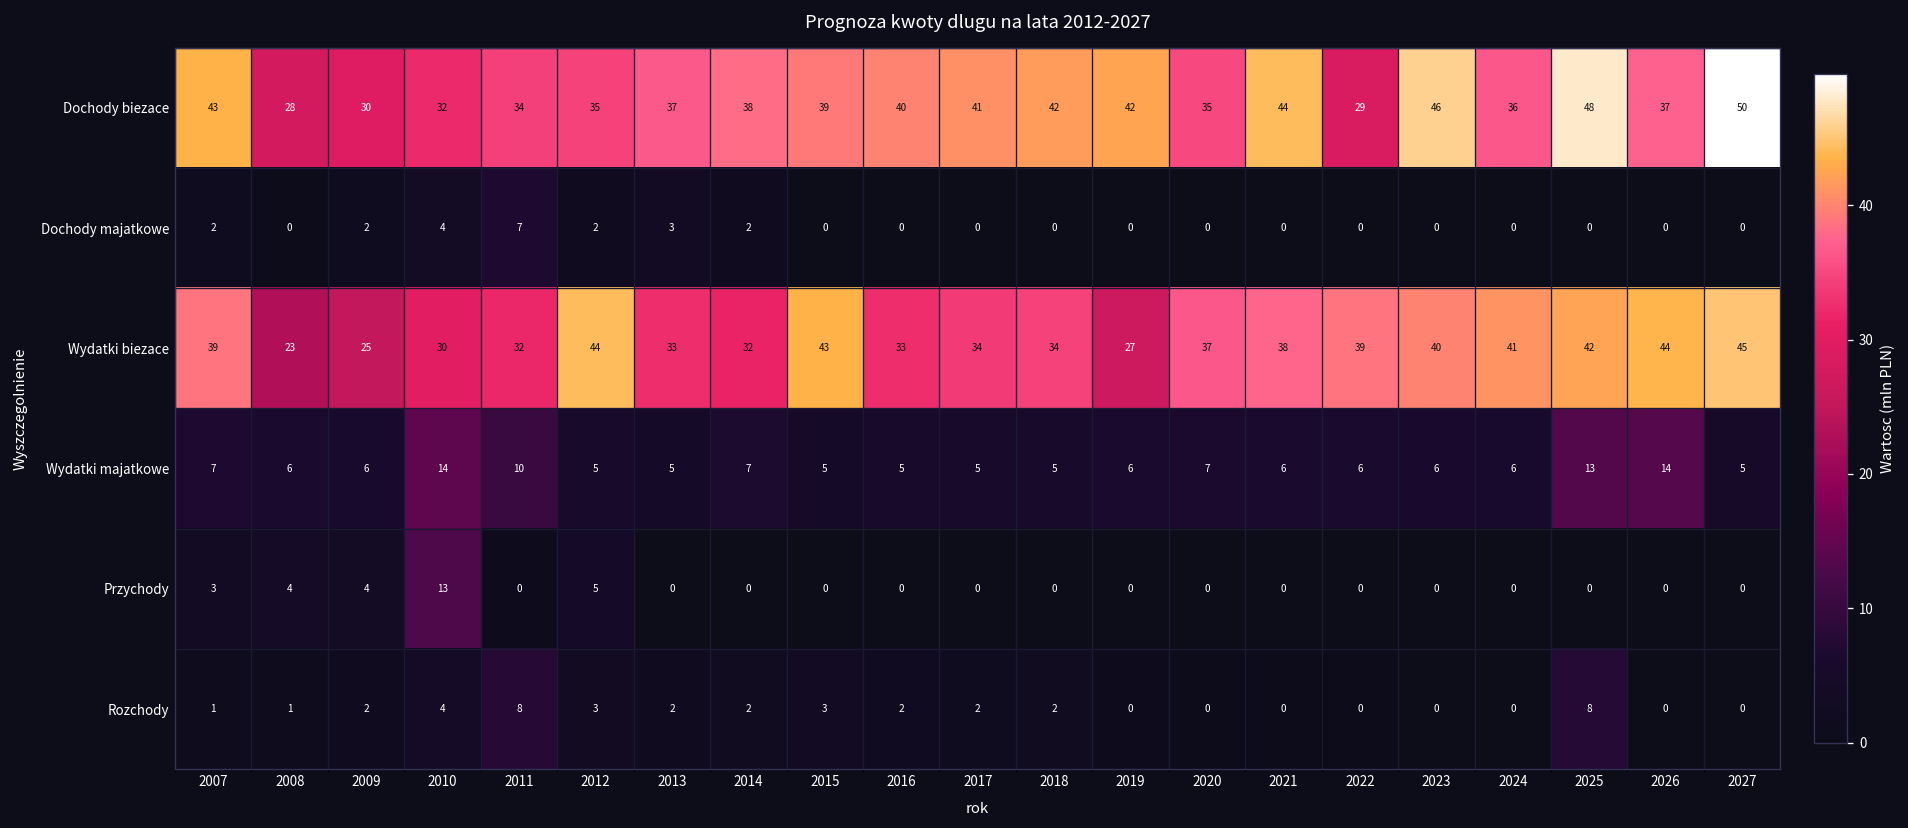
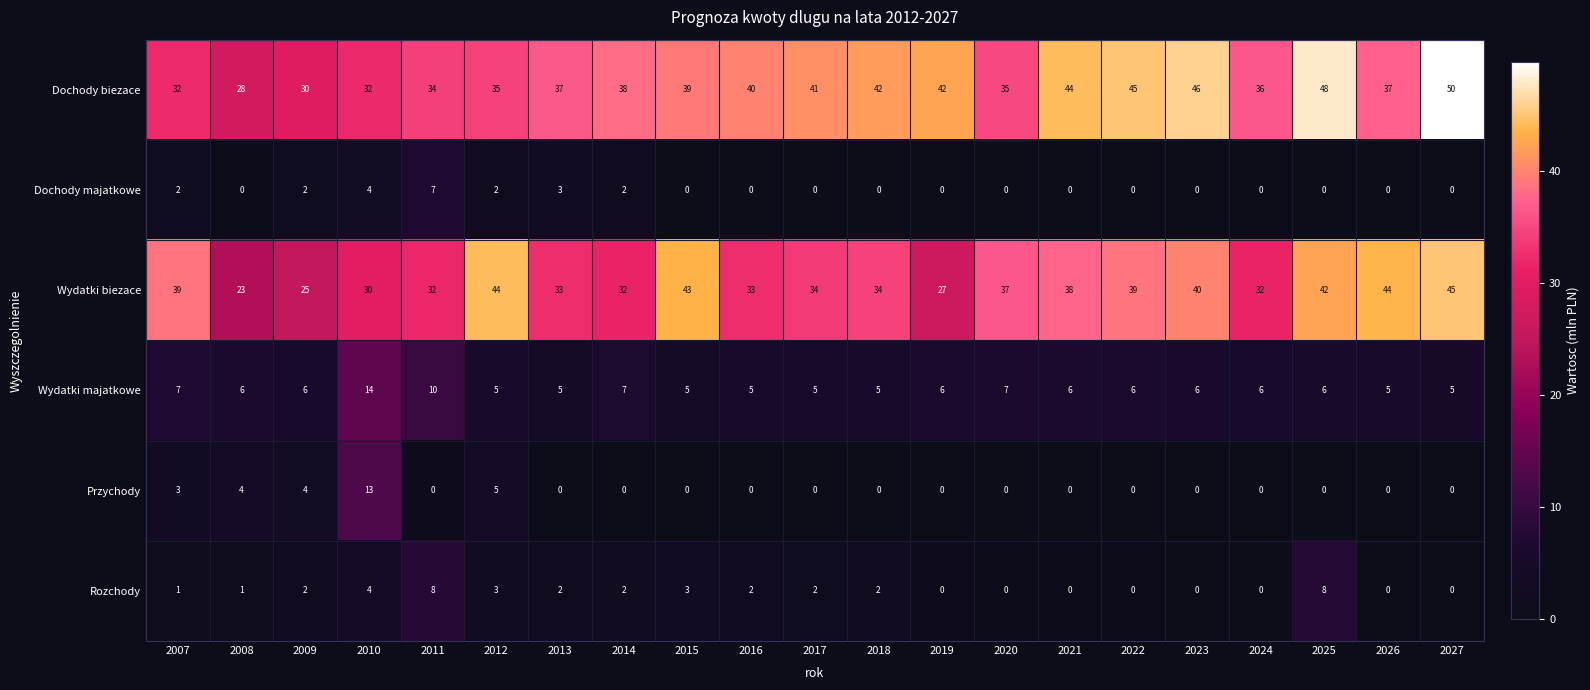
  {
    "Dochody biezace": {
-     "2007": 43,
+     "2007": 32,
      "2008": 28,
      "2009": 30,
      "2010": 32,
      "2011": 34,
      "2012": 35,
      "2013": 37,
      "2014": 38,
      "2015": 39,
      "2016": 40,
      "2017": 41,
      "2018": 42,
      "2019": 42,
      "2020": 35,
      "2021": 44,
-     "2022": 29,
+     "2022": 45,
      "2023": 46,
      "2024": 36,
      "2025": 48,
      "2026": 37,
      "2027": 50
    },
    "Dochody majatkowe": {
      "2007": 2,
      "2008": 0,
      "2009": 2,
      "2010": 4,
      "2011": 7,
      "2012": 2,
      "2013": 3,
      "2014": 2,
      "2015": 0,
      "2016": 0,
      "2017": 0,
      "2018": 0,
      "2019": 0,
      "2020": 0,
      "2021": 0,
      "2022": 0,
      "2023": 0,
      "2024": 0,
      "2025": 0,
      "2026": 0,
      "2027": 0
    },
    "Wydatki biezace": {
      "2007": 39,
      "2008": 23,
      "2009": 25,
      "2010": 30,
      "2011": 32,
      "2012": 44,
      "2013": 33,
      "2014": 32,
      "2015": 43,
      "2016": 33,
      "2017": 34,
      "2018": 34,
      "2019": 27,
      "2020": 37,
      "2021": 38,
      "2022": 39,
      "2023": 40,
-     "2024": 41,
+     "2024": 32,
      "2025": 42,
      "2026": 44,
      "2027": 45
    },
    "Wydatki majatkowe": {
      "2007": 7,
      "2008": 6,
      "2009": 6,
      "2010": 14,
      "2011": 10,
      "2012": 5,
      "2013": 5,
      "2014": 7,
      "2015": 5,
      "2016": 5,
      "2017": 5,
      "2018": 5,
      "2019": 6,
      "2020": 7,
      "2021": 6,
      "2022": 6,
      "2023": 6,
      "2024": 6,
-     "2025": 13,
-     "2026": 14,
+     "2025": 6,
+     "2026": 5,
      "2027": 5
    },
    "Przychody": {
      "2007": 3,
      "2008": 4,
      "2009": 4,
      "2010": 13,
      "2011": 0,
      "2012": 5,
      "2013": 0,
      "2014": 0,
      "2015": 0,
      "2016": 0,
      "2017": 0,
      "2018": 0,
      "2019": 0,
      "2020": 0,
      "2021": 0,
      "2022": 0,
      "2023": 0,
      "2024": 0,
      "2025": 0,
      "2026": 0,
      "2027": 0
    },
    "Rozchody": {
      "2007": 1,
      "2008": 1,
      "2009": 2,
      "2010": 4,
      "2011": 8,
      "2012": 3,
      "2013": 2,
      "2014": 2,
      "2015": 3,
      "2016": 2,
      "2017": 2,
      "2018": 2,
      "2019": 0,
      "2020": 0,
      "2021": 0,
      "2022": 0,
      "2023": 0,
      "2024": 0,
      "2025": 8,
      "2026": 0,
      "2027": 0
    }
  }
